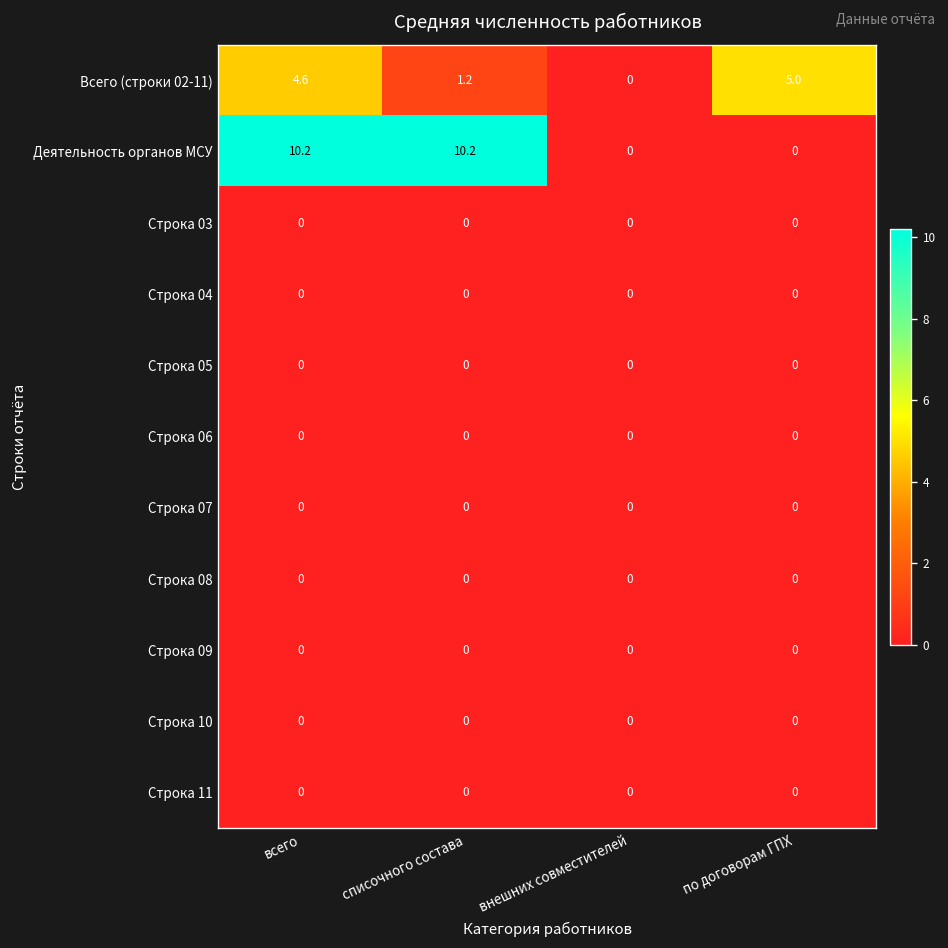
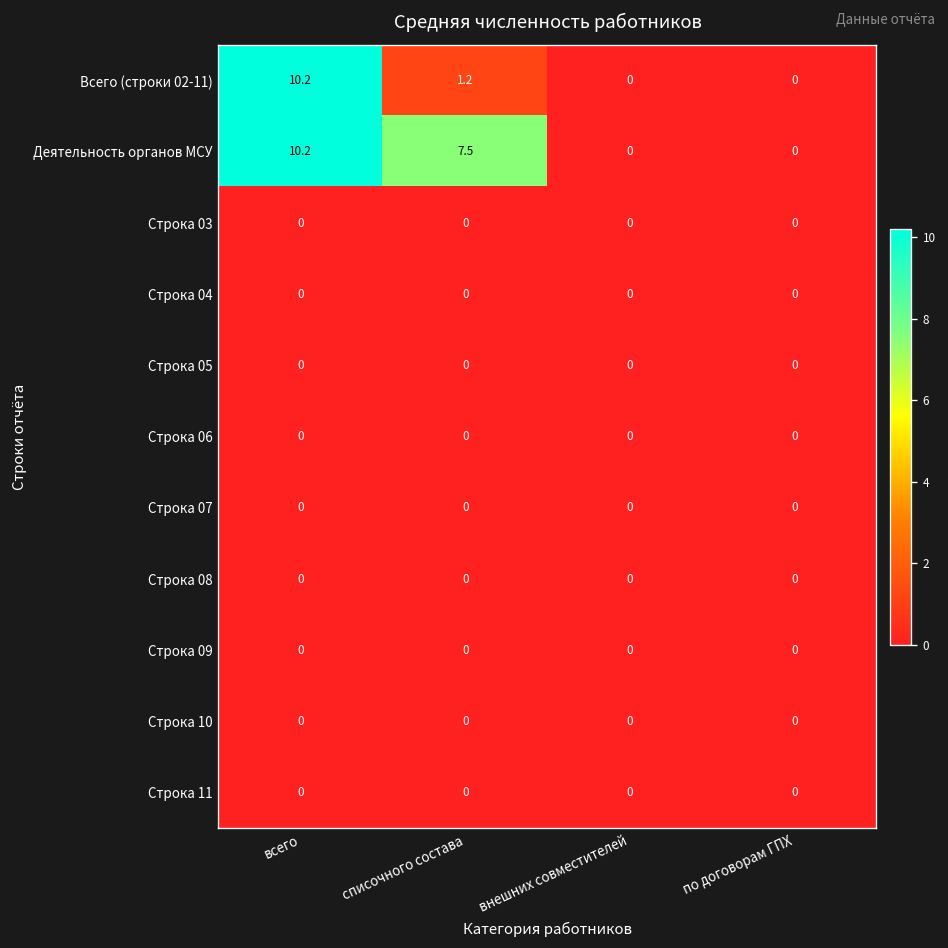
  {
    "Всего (строки 02-11)": {
-     "всего": 4.6,
+     "всего": 10.2,
      "списочного состава": 1.2,
      "внешних совместителей": 0,
-     "по договорам ГПХ": 5.0
+     "по договорам ГПХ": 0
    },
    "Деятельность органов МСУ": {
      "всего": 10.2,
-     "списочного состава": 10.2,
+     "списочного состава": 7.5,
      "внешних совместителей": 0,
      "по договорам ГПХ": 0
    },
    "Строка 03": {
      "всего": 0,
      "списочного состава": 0,
      "внешних совместителей": 0,
      "по договорам ГПХ": 0
    },
    "Строка 04": {
      "всего": 0,
      "списочного состава": 0,
      "внешних совместителей": 0,
      "по договорам ГПХ": 0
    },
    "Строка 05": {
      "всего": 0,
      "списочного состава": 0,
      "внешних совместителей": 0,
      "по договорам ГПХ": 0
    },
    "Строка 06": {
      "всего": 0,
      "списочного состава": 0,
      "внешних совместителей": 0,
      "по договорам ГПХ": 0
    },
    "Строка 07": {
      "всего": 0,
      "списочного состава": 0,
      "внешних совместителей": 0,
      "по договорам ГПХ": 0
    },
    "Строка 08": {
      "всего": 0,
      "списочного состава": 0,
      "внешних совместителей": 0,
      "по договорам ГПХ": 0
    },
    "Строка 09": {
      "всего": 0,
      "списочного состава": 0,
      "внешних совместителей": 0,
      "по договорам ГПХ": 0
    },
    "Строка 10": {
      "всего": 0,
      "списочного состава": 0,
      "внешних совместителей": 0,
      "по договорам ГПХ": 0
    },
    "Строка 11": {
      "всего": 0,
      "списочного состава": 0,
      "внешних совместителей": 0,
      "по договорам ГПХ": 0
    }
  }
